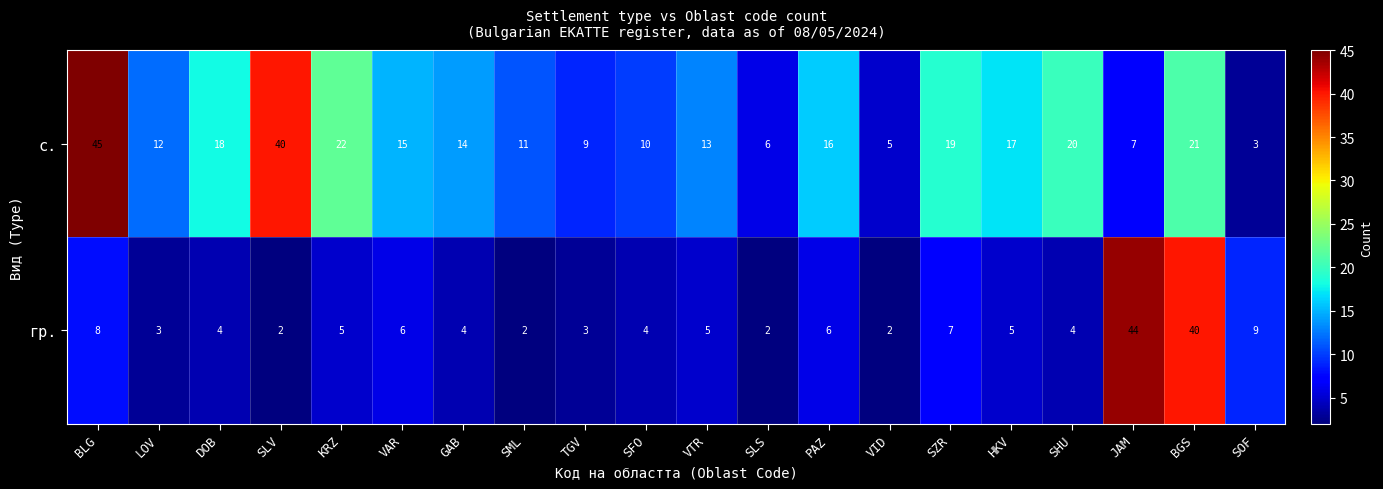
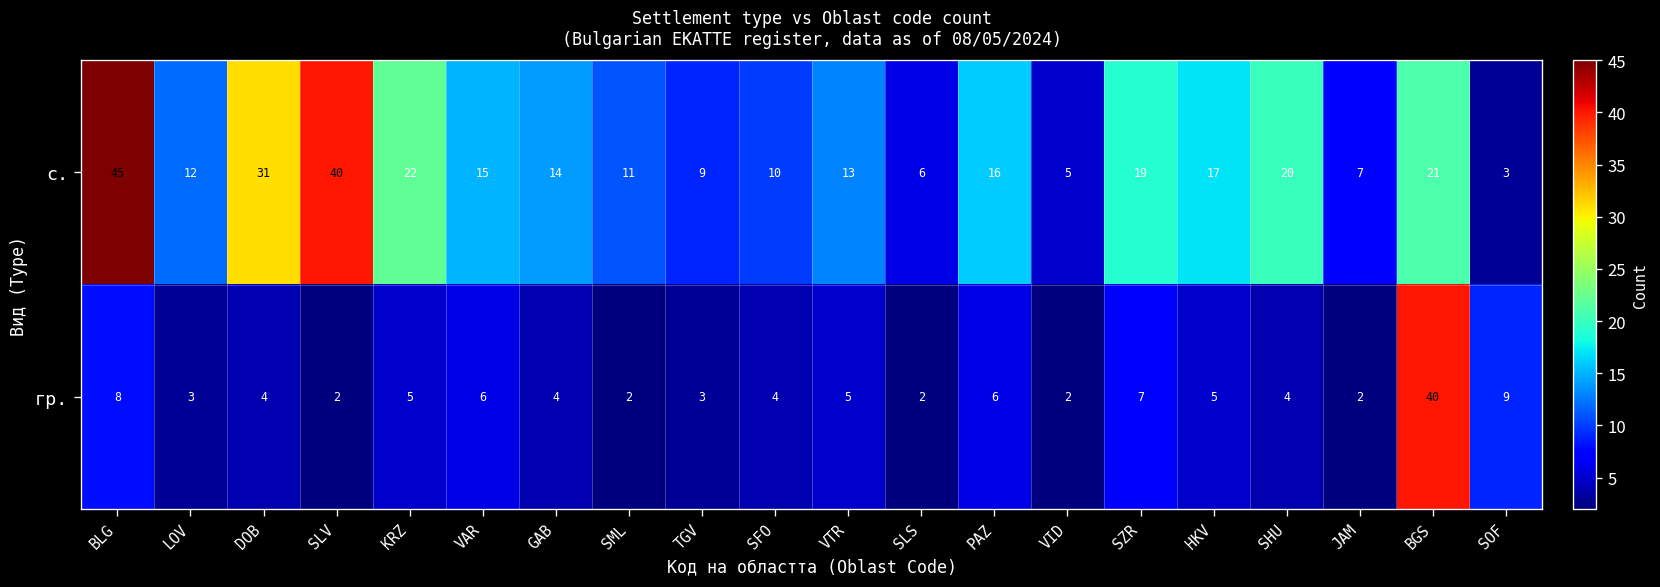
  {
    "с.": {
      "BLG": 45,
      "LOV": 12,
-     "DOB": 18,
+     "DOB": 31,
      "SLV": 40,
      "KRZ": 22,
      "VAR": 15,
      "GAB": 14,
      "SML": 11,
      "TGV": 9,
      "SFO": 10,
      "VTR": 13,
      "SLS": 6,
      "PAZ": 16,
      "VID": 5,
      "SZR": 19,
      "HKV": 17,
      "SHU": 20,
      "JAM": 7,
      "BGS": 21,
      "SOF": 3
    },
    "гр.": {
      "BLG": 8,
      "LOV": 3,
      "DOB": 4,
      "SLV": 2,
      "KRZ": 5,
      "VAR": 6,
      "GAB": 4,
      "SML": 2,
      "TGV": 3,
      "SFO": 4,
      "VTR": 5,
      "SLS": 2,
      "PAZ": 6,
      "VID": 2,
      "SZR": 7,
      "HKV": 5,
      "SHU": 4,
-     "JAM": 44,
+     "JAM": 2,
      "BGS": 40,
      "SOF": 9
    }
  }
